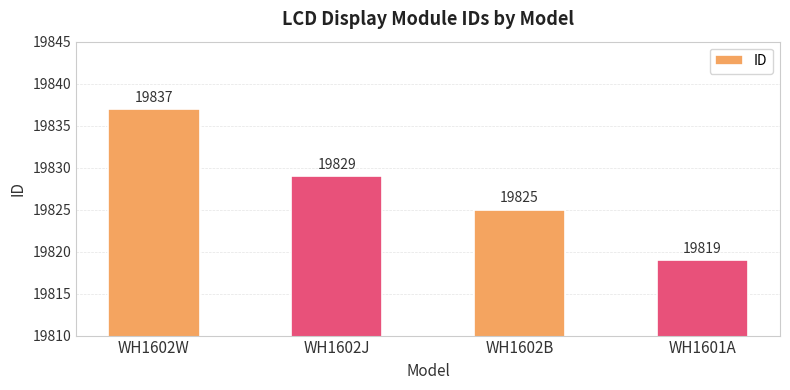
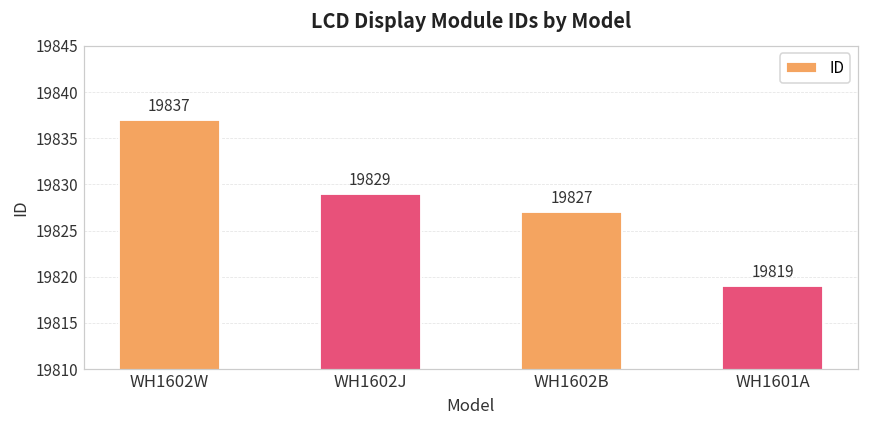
  {
    "WH1602W": 19837,
    "WH1602J": 19829,
-   "WH1602B": 19825,
+   "WH1602B": 19827,
    "WH1601A": 19819
  }
